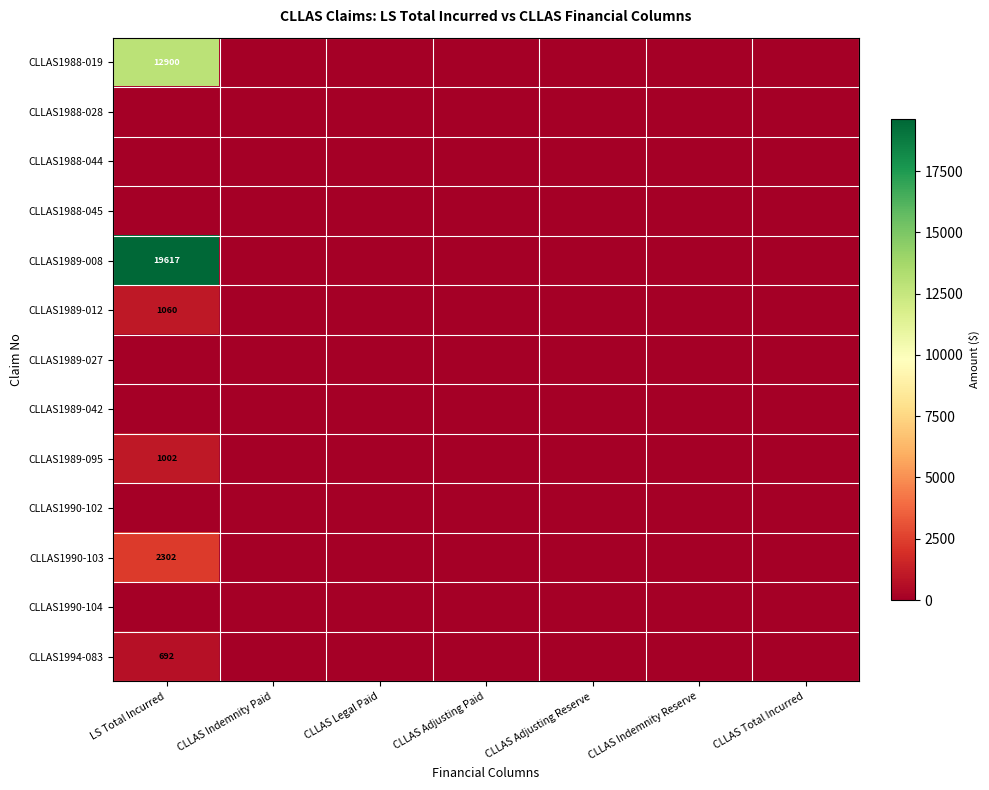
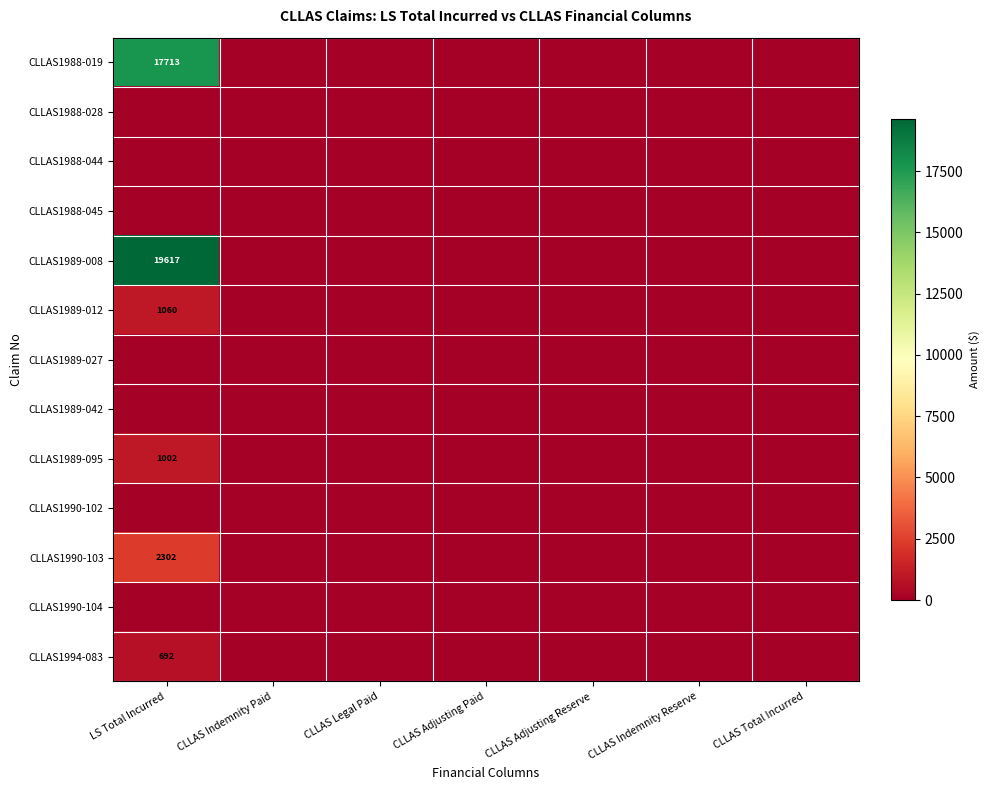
  {
    "CLLAS1988-019": {
-     "LS Total Incurred": 12900
+     "LS Total Incurred": 17713
    },
    "CLLAS1989-008": {
      "LS Total Incurred": 19617
    },
    "CLLAS1989-012": {
      "LS Total Incurred": 1060
    },
    "CLLAS1989-095": {
      "LS Total Incurred": 1002
    },
    "CLLAS1990-103": {
      "LS Total Incurred": 2302
    },
    "CLLAS1994-083": {
      "LS Total Incurred": 692
    }
  }
